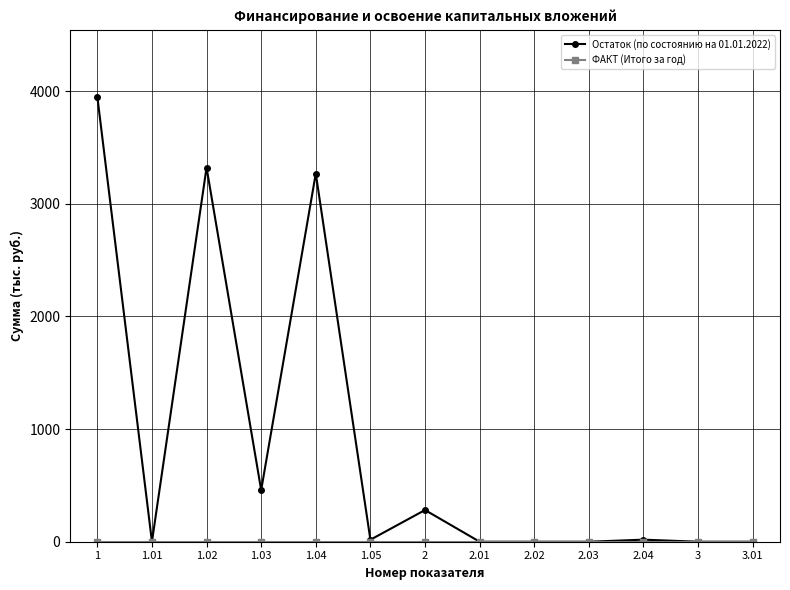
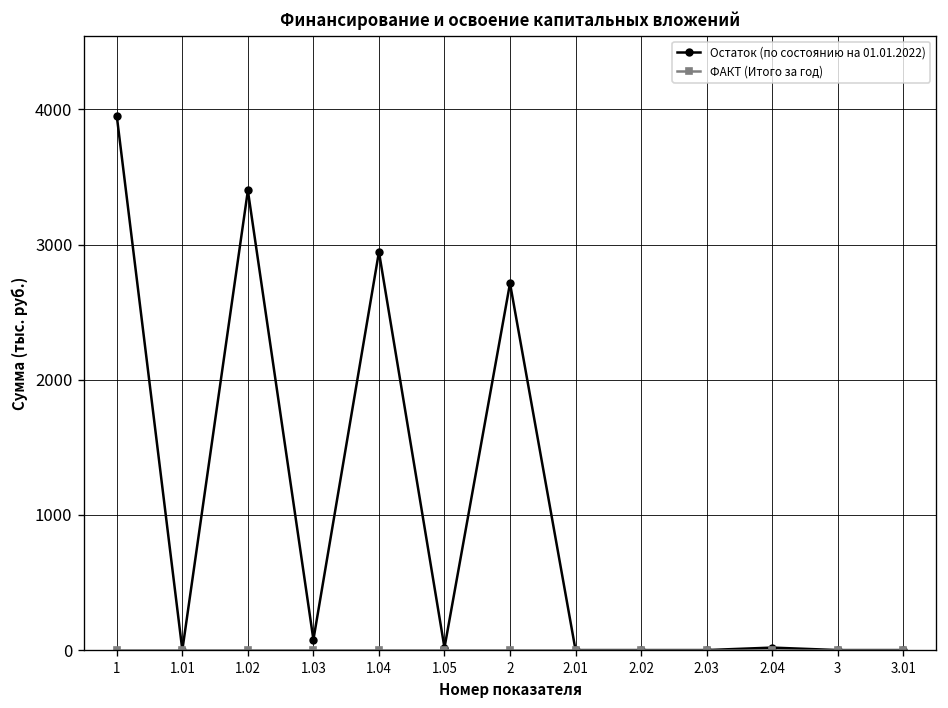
  {
    "Остаток (по состоянию на 01.01.2022)": {
      "1": 3950,
-     "1.02": 3320,
-     "1.03": 460,
-     "1.04": 3270,
-     "2": 280
+     "1.02": 3400,
+     "1.03": 80,
+     "1.04": 2950,
+     "2": 2710
    },
    "ФАКТ (Итого за год)": {
      "1": 0,
      "1.02": 0,
      "1.03": 0,
      "1.04": 0,
      "2": 0
    }
  }
